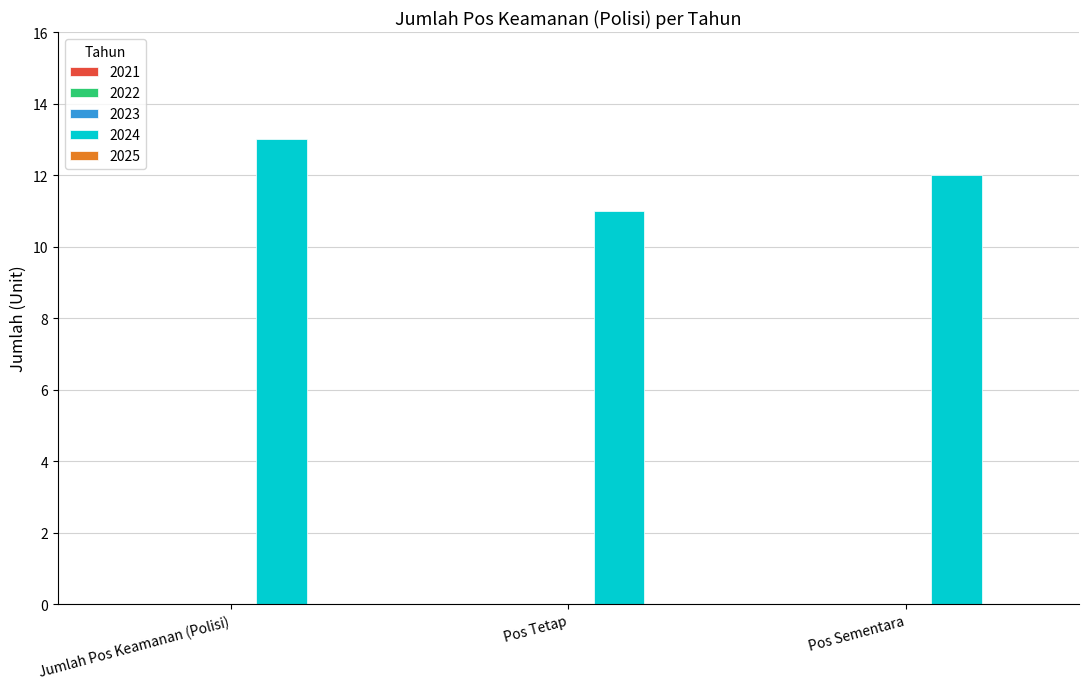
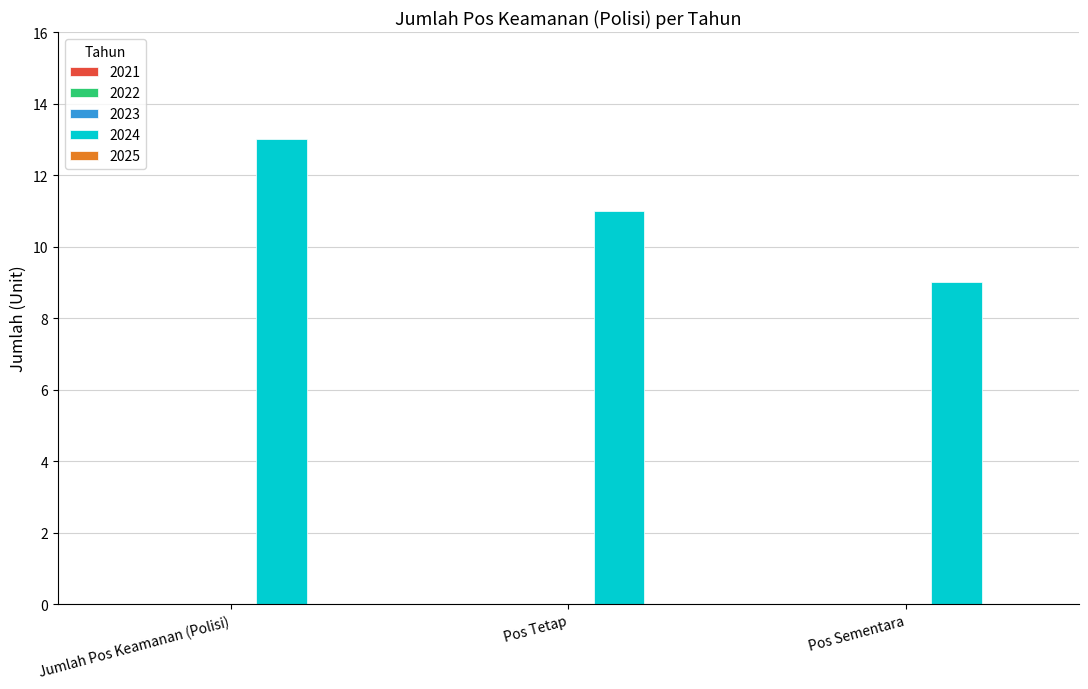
  {
    "2022": {
      "Jumlah Pos Keamanan (Polisi)": 0,
      "Pos Tetap": 0,
      "Pos Sementara": 0
    },
    "2023": {
      "Jumlah Pos Keamanan (Polisi)": 0,
      "Pos Tetap": 0,
      "Pos Sementara": 0
    },
    "2024": {
      "Jumlah Pos Keamanan (Polisi)": 13,
      "Pos Tetap": 11,
-     "Pos Sementara": 12
+     "Pos Sementara": 9
    }
  }
